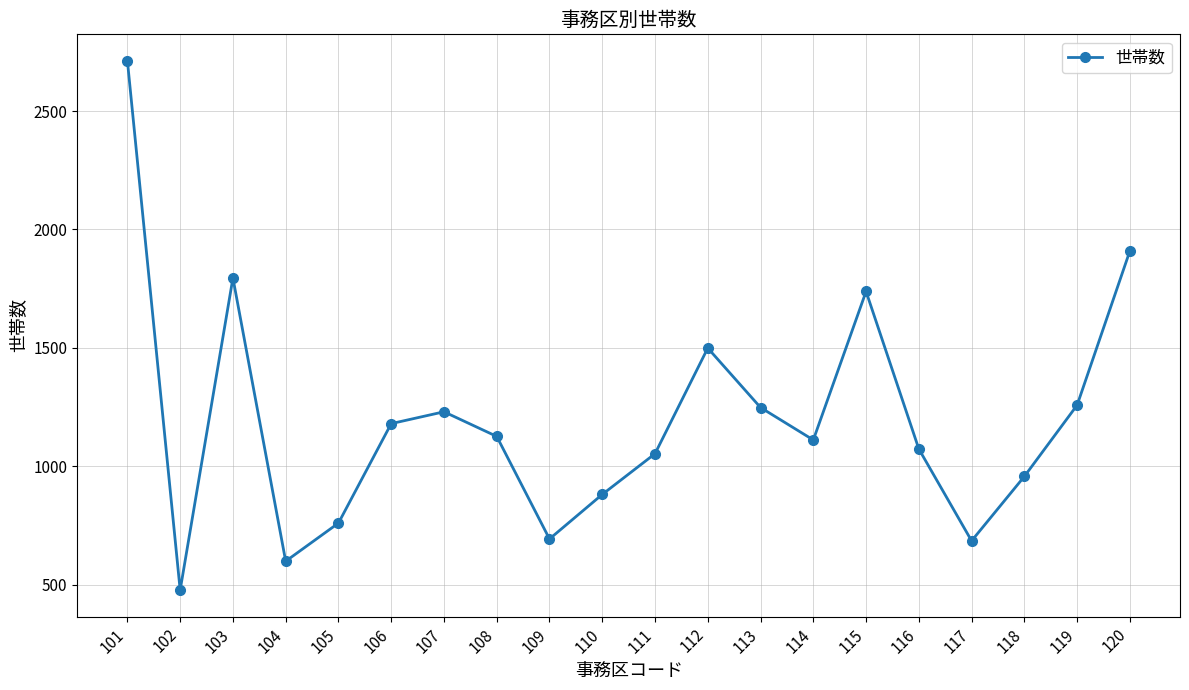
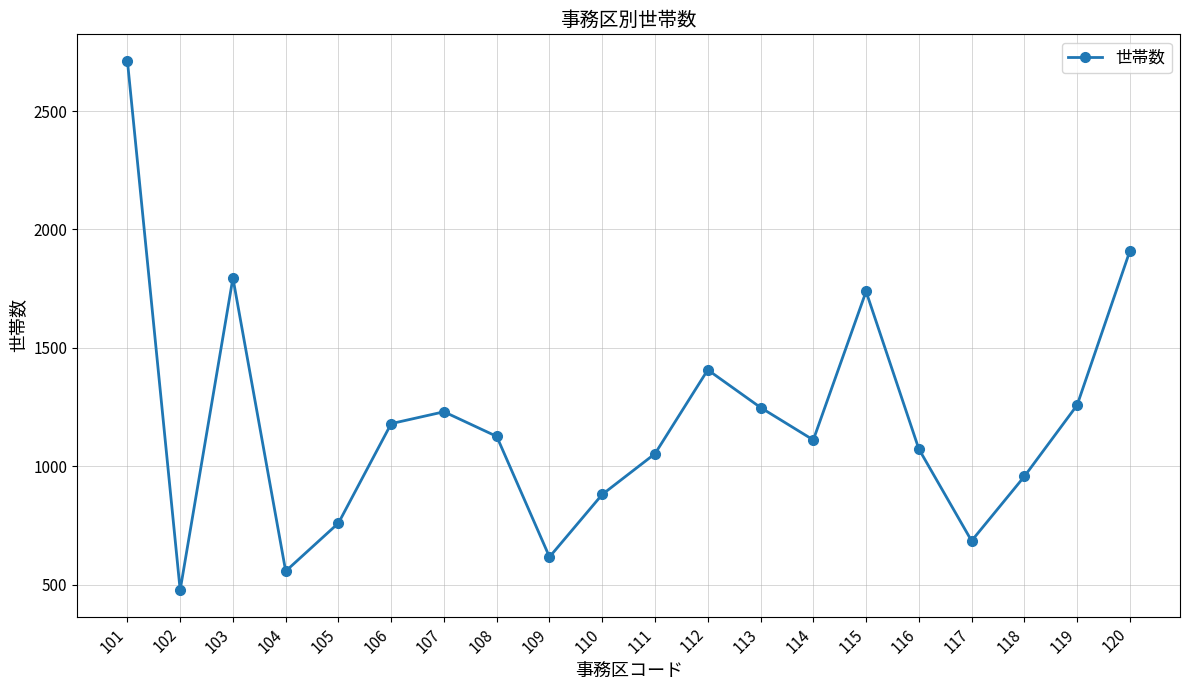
  {
    "101": 2710,
    "102": 480,
    "103": 1800,
-   "104": 600,
+   "104": 560,
    "105": 760,
    "106": 1180,
    "107": 1230,
    "108": 1130,
-   "109": 690,
+   "109": 620,
    "110": 880,
    "111": 1050,
-   "112": 1500,
+   "112": 1410,
    "113": 1250,
    "114": 1110,
    "115": 1740,
    "116": 1070,
    "117": 690,
    "118": 960,
    "119": 1260,
    "120": 1910
  }
